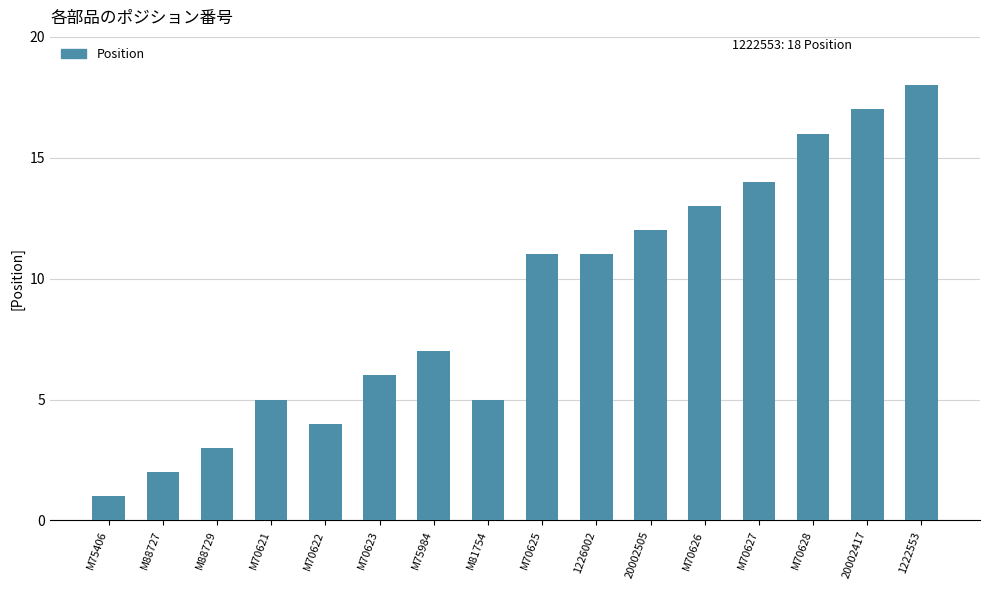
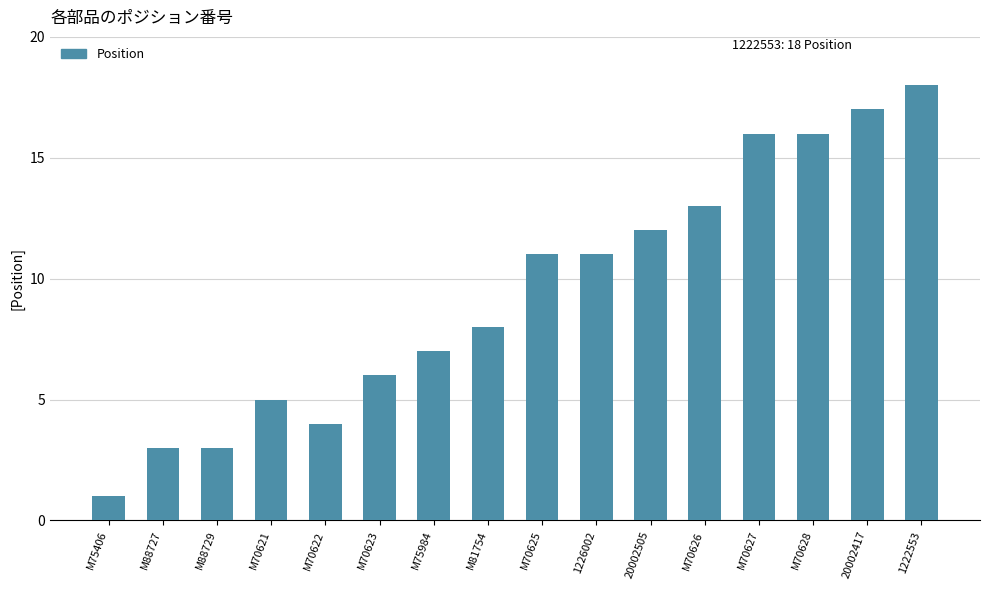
  {
    "M75406": 1,
-   "M88727": 2,
+   "M88727": 3,
    "M88729": 3,
    "M70621": 5,
    "M70622": 4,
    "M70623": 6,
    "M75984": 7,
-   "M81754": 5,
+   "M81754": 8,
    "M70625": 11,
    "1226002": 11,
    "20002505": 12,
    "M70626": 13,
-   "M70627": 14,
+   "M70627": 16,
    "M70628": 16,
    "20002417": 17,
    "1222553": 18
  }
